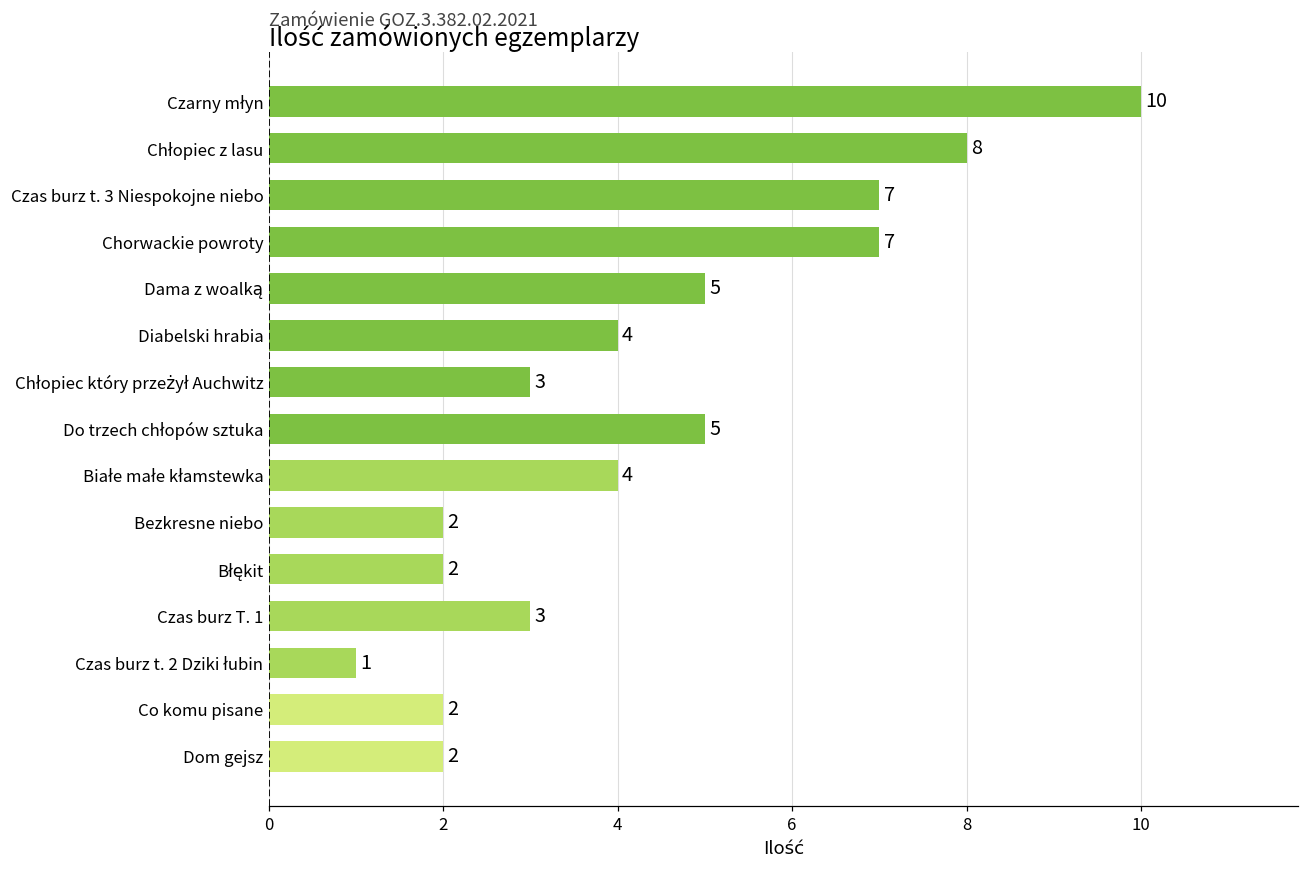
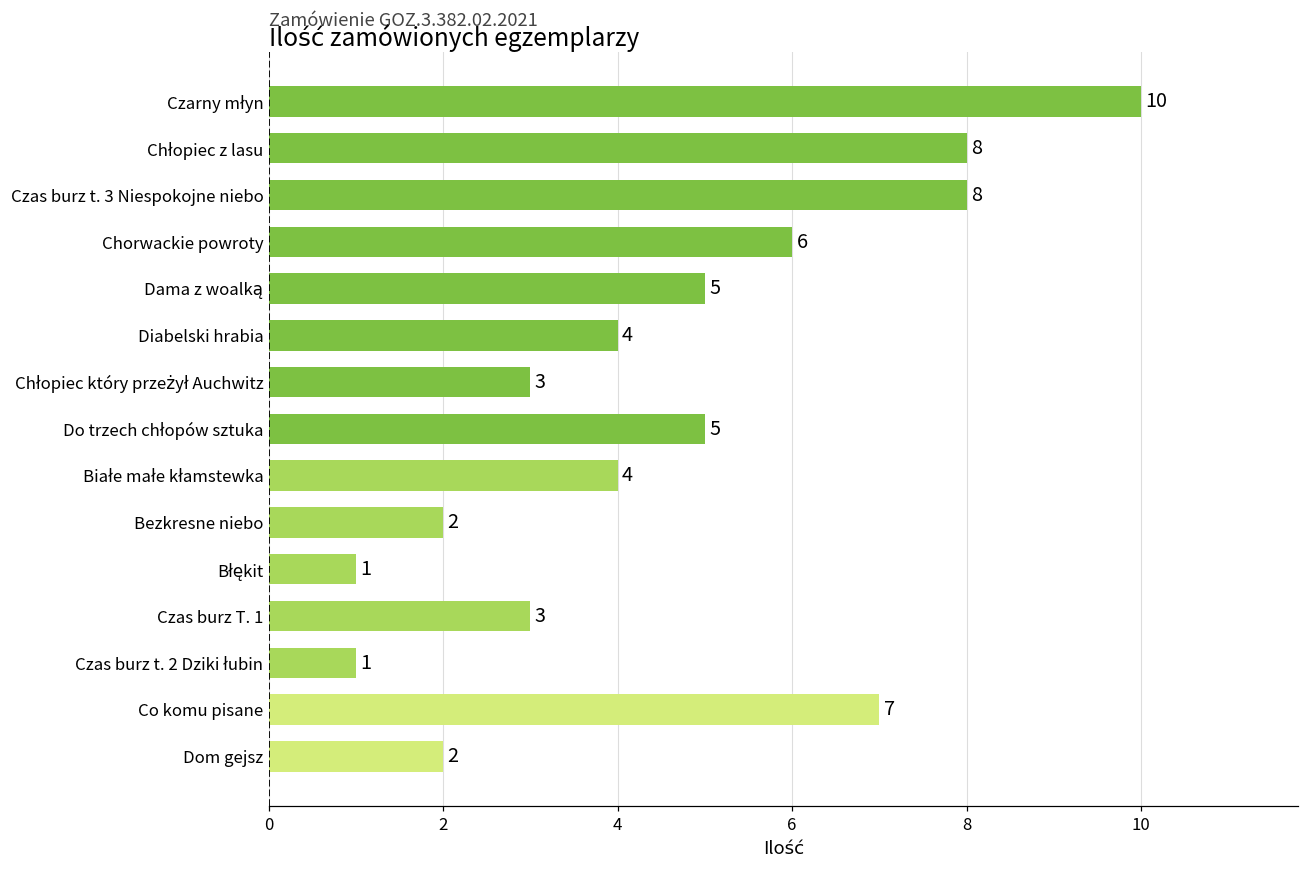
  {
    "Czarny młyn": 10,
    "Chłopiec z lasu": 8,
-   "Czas burz t. 3 Niespokojne niebo": 7,
-   "Chorwackie powroty": 7,
+   "Czas burz t. 3 Niespokojne niebo": 8,
+   "Chorwackie powroty": 6,
    "Dama z woalką": 5,
    "Diabelski hrabia": 4,
    "Chłopiec który przeżył Auchwitz": 3,
    "Do trzech chłopów sztuka": 5,
    "Białe małe kłamstewka": 4,
    "Bezkresne niebo": 2,
-   "Błękit": 2,
+   "Błękit": 1,
    "Czas burz T. 1": 3,
    "Czas burz t. 2 Dziki łubin": 1,
-   "Co komu pisane": 2,
+   "Co komu pisane": 7,
    "Dom gejsz": 2
  }
